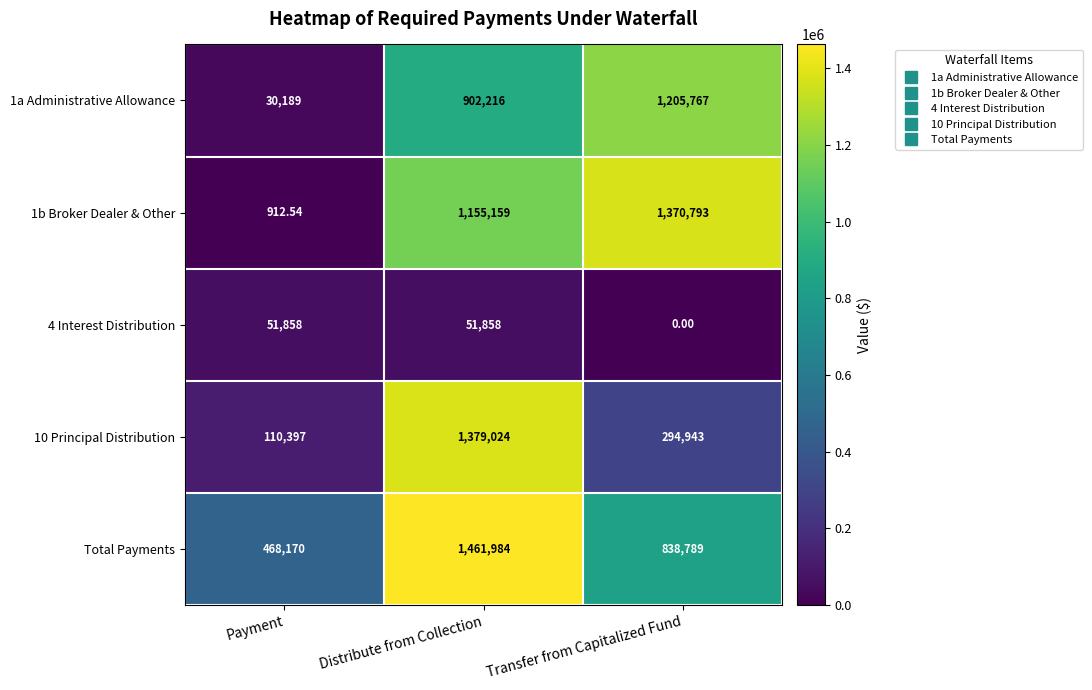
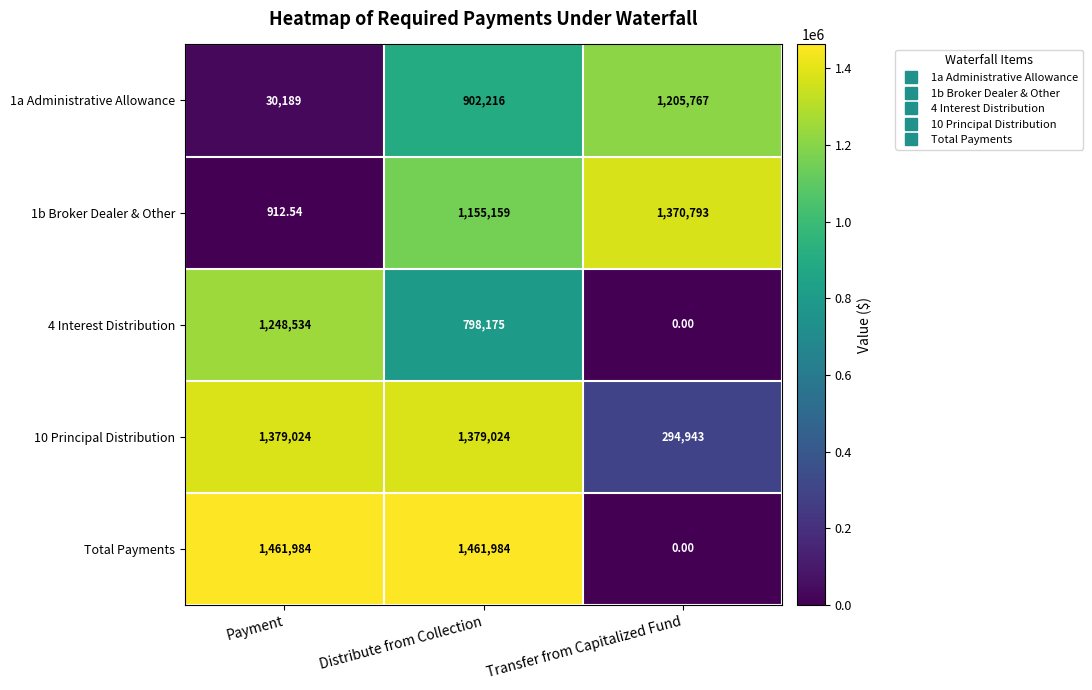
  {
    "1a Administrative Allowance": {
      "Payment": "30,189",
      "Distribute from Collection": "902,216",
      "Transfer from Capitalized Fund": "1,205,767"
    },
    "1b Broker Dealer & Other": {
      "Payment": "912.54",
      "Distribute from Collection": "1,155,159",
      "Transfer from Capitalized Fund": "1,370,793"
    },
    "4 Interest Distribution": {
-     "Payment": "51,858",
-     "Distribute from Collection": "51,858",
+     "Payment": "1,248,534",
+     "Distribute from Collection": "798,175",
      "Transfer from Capitalized Fund": "0.00"
    },
    "10 Principal Distribution": {
-     "Payment": "110,397",
+     "Payment": "1,379,024",
      "Distribute from Collection": "1,379,024",
      "Transfer from Capitalized Fund": "294,943"
    },
    "Total Payments": {
-     "Payment": "468,170",
+     "Payment": "1,461,984",
      "Distribute from Collection": "1,461,984",
-     "Transfer from Capitalized Fund": "838,789"
+     "Transfer from Capitalized Fund": "0.00"
    }
  }
